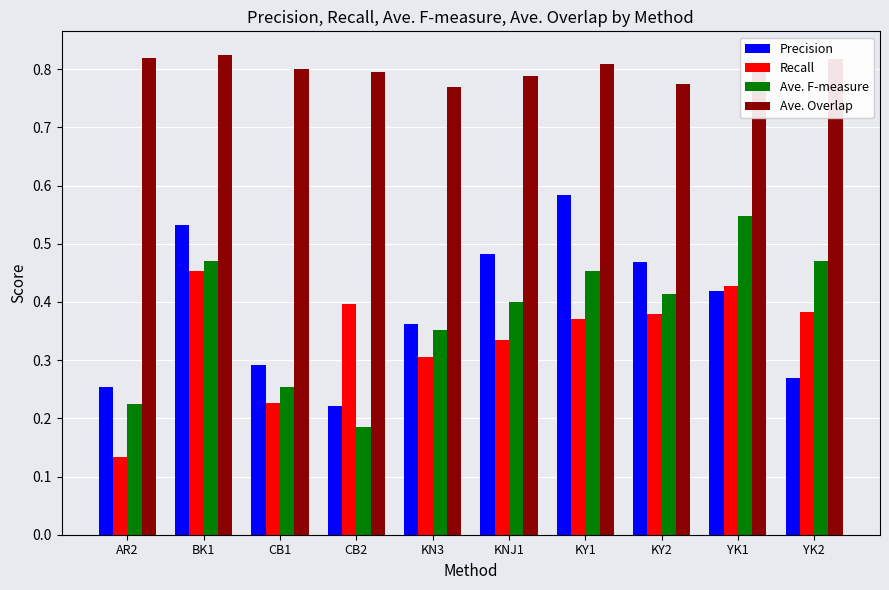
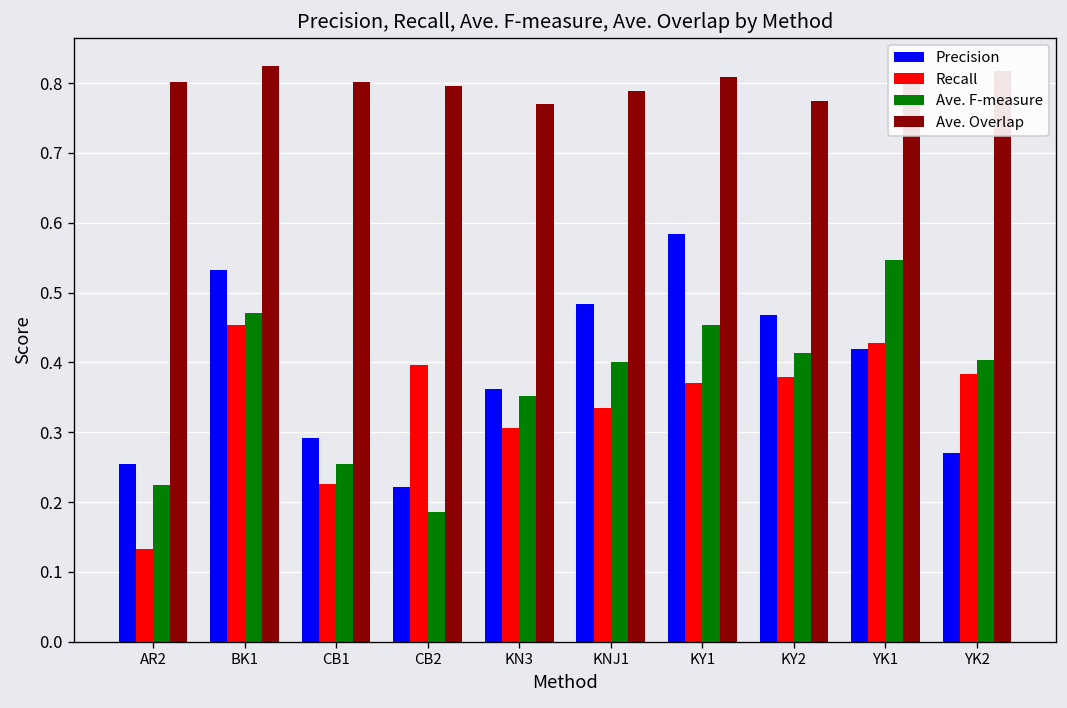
  {
    "Precision": {
      "AR2": 0.25,
      "BK1": 0.53,
      "CB1": 0.29,
      "CB2": 0.22,
      "KN3": 0.36,
      "KNJ1": 0.48,
      "KY1": 0.58,
      "KY2": 0.47,
      "YK1": 0.42,
      "YK2": 0.27
    },
    "Recall": {
      "AR2": 0.13,
      "BK1": 0.45,
      "CB1": 0.23,
      "CB2": 0.40,
      "KN3": 0.31,
      "KNJ1": 0.33,
      "KY1": 0.37,
      "KY2": 0.38,
      "YK1": 0.43,
      "YK2": 0.38
    },
    "Ave. F-measure": {
      "AR2": 0.23,
      "BK1": 0.47,
      "CB1": 0.25,
      "CB2": 0.19,
      "KN3": 0.35,
      "KNJ1": 0.40,
      "KY1": 0.45,
      "KY2": 0.41,
      "YK1": 0.55,
-     "YK2": 0.47
+     "YK2": 0.40
    },
    "Ave. Overlap": {
-     "AR2": 0.82,
+     "AR2": 0.80,
      "BK1": 0.82,
      "CB1": 0.80,
      "CB2": 0.80,
      "KN3": 0.77,
      "KNJ1": 0.79,
      "KY1": 0.81,
      "KY2": 0.78
    }
  }
